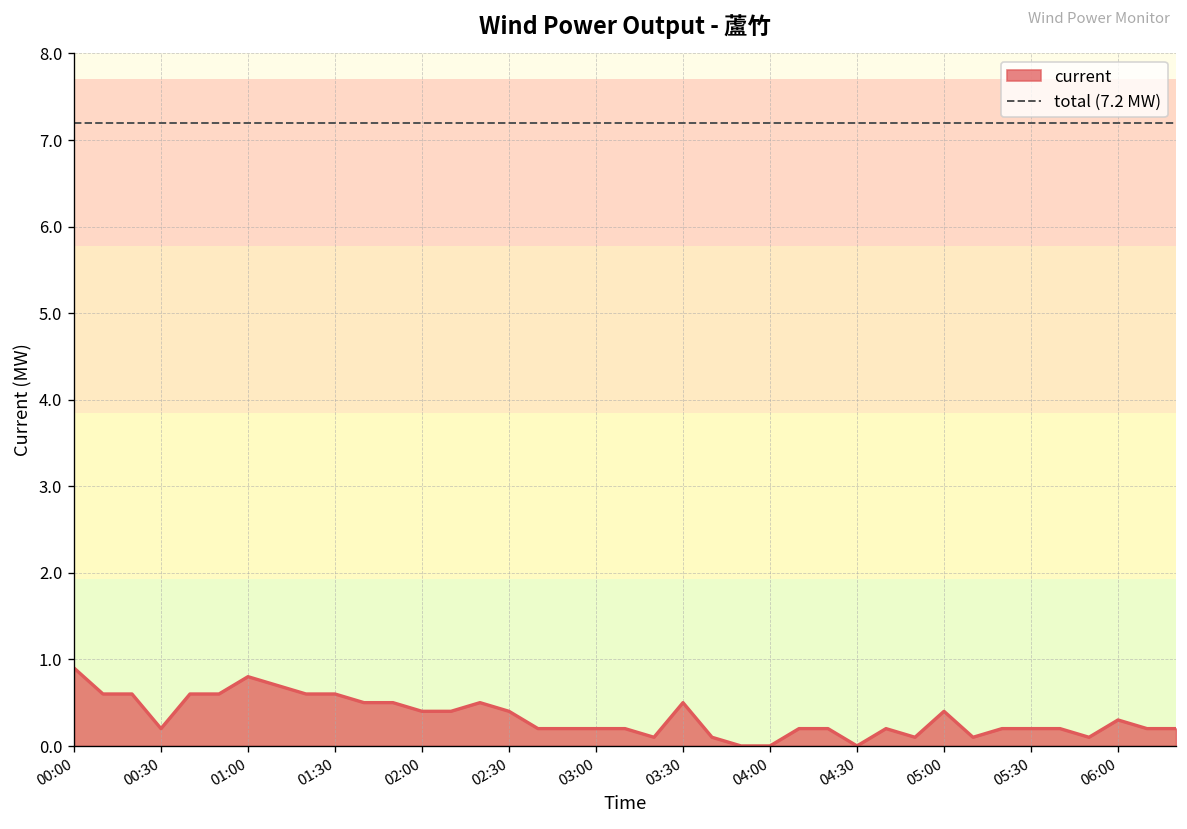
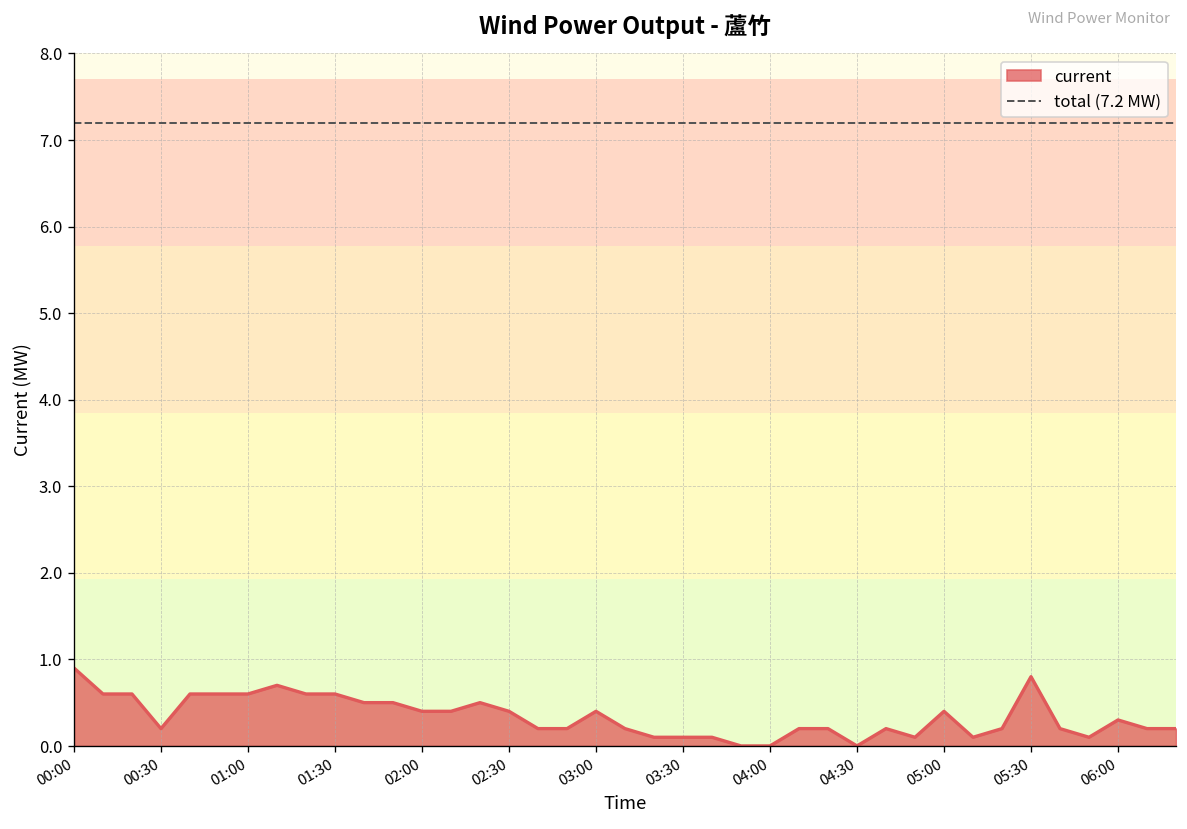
  {
    "00:00": 0.9,
    "00:30": 0.2,
-   "01:00": 0.8,
+   "01:00": 0.6,
    "01:30": 0.6,
    "02:00": 0.4,
    "02:30": 0.4,
-   "03:00": 0.2,
-   "03:30": 0.5,
+   "03:00": 0.4,
+   "03:30": 0.1,
    "04:00": 0.0,
    "04:30": 0.0,
    "05:00": 0.4,
-   "05:30": 0.2,
+   "05:30": 0.8,
    "06:00": 0.3
  }
